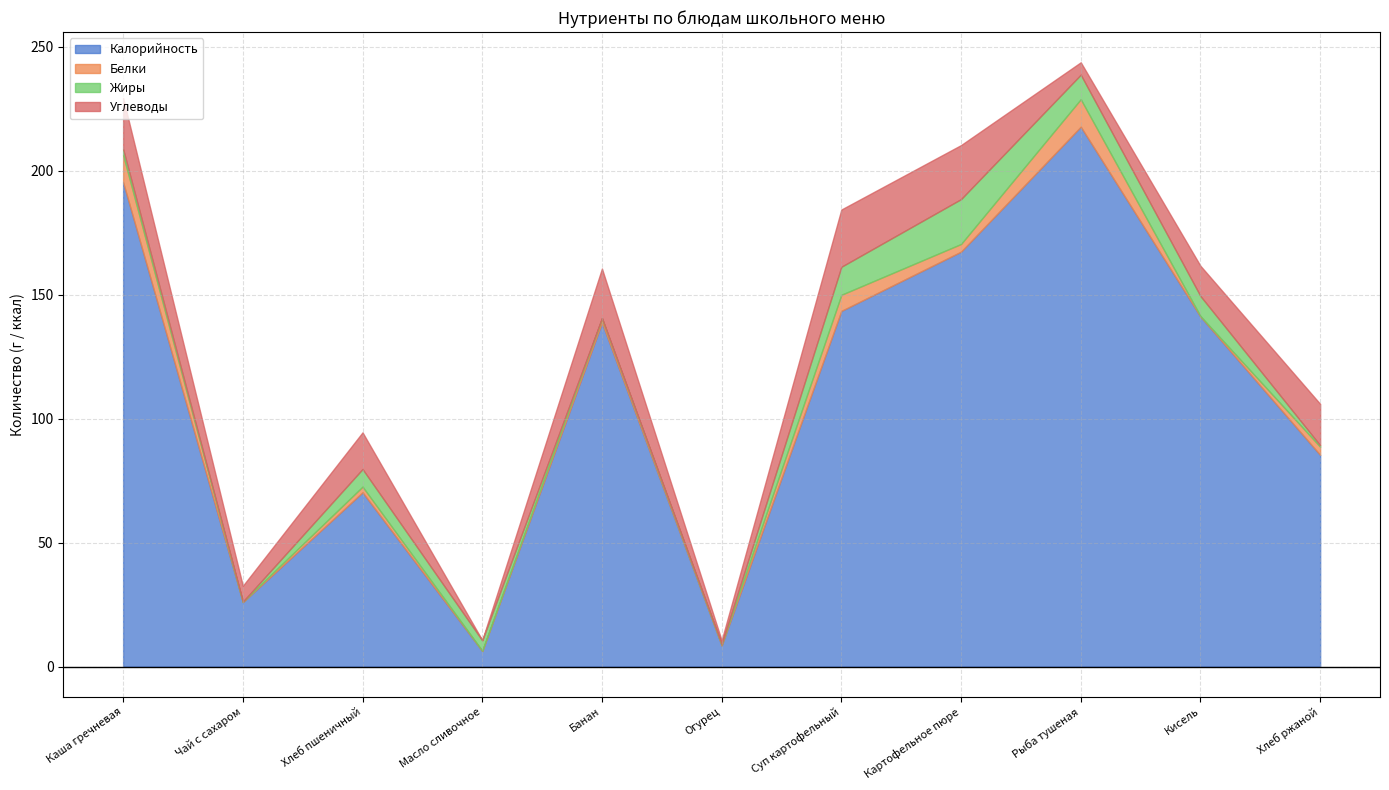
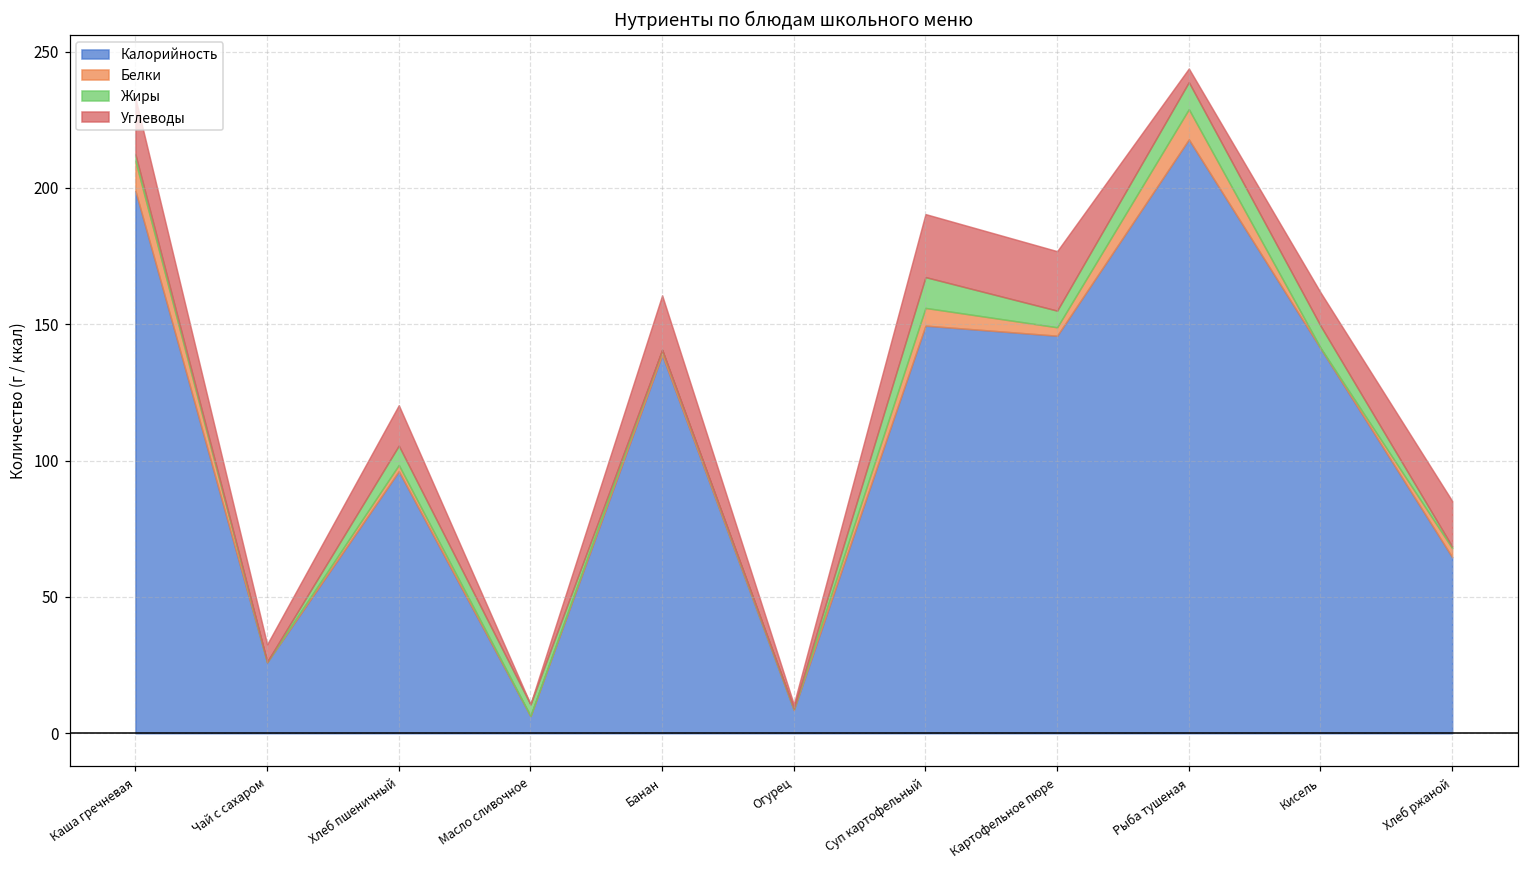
  {
    "Калорийность": {
-     "Каша гречневая": 195,
-     "Хлеб пшеничный": 70,
+     "Каша гречневая": 199,
+     "Хлеб пшеничный": 96,
      "Банан": 139,
-     "Суп картофельный": 144,
-     "Картофельное пюре": 167,
+     "Суп картофельный": 150,
+     "Картофельное пюре": 146,
      "Рыба тушеная": 218,
-     "Хлеб ржаной": 85
+     "Хлеб ржаной": 65
    },
    "Жиры": {
      "Каша гречневая": 2,
      "Хлеб пшеничный": 7,
      "Суп картофельный": 11,
-     "Картофельное пюре": 18,
+     "Картофельное пюре": 6,
      "Рыба тушеная": 10,
      "Кисель": 8
    }
  }
